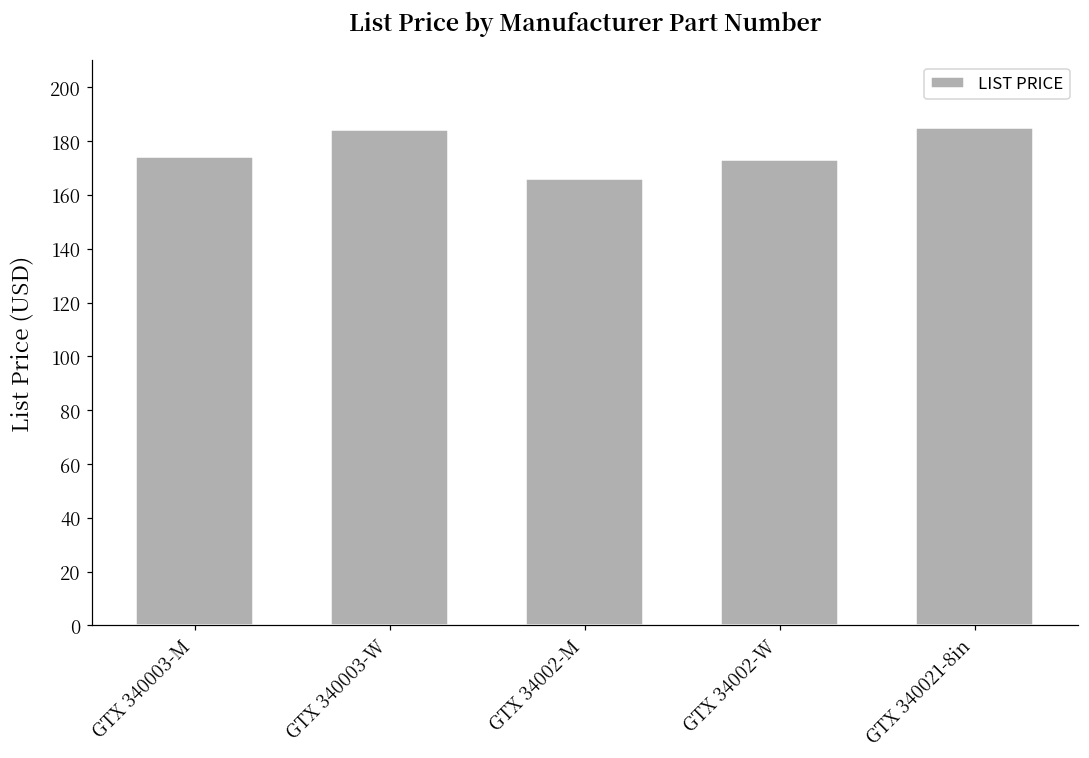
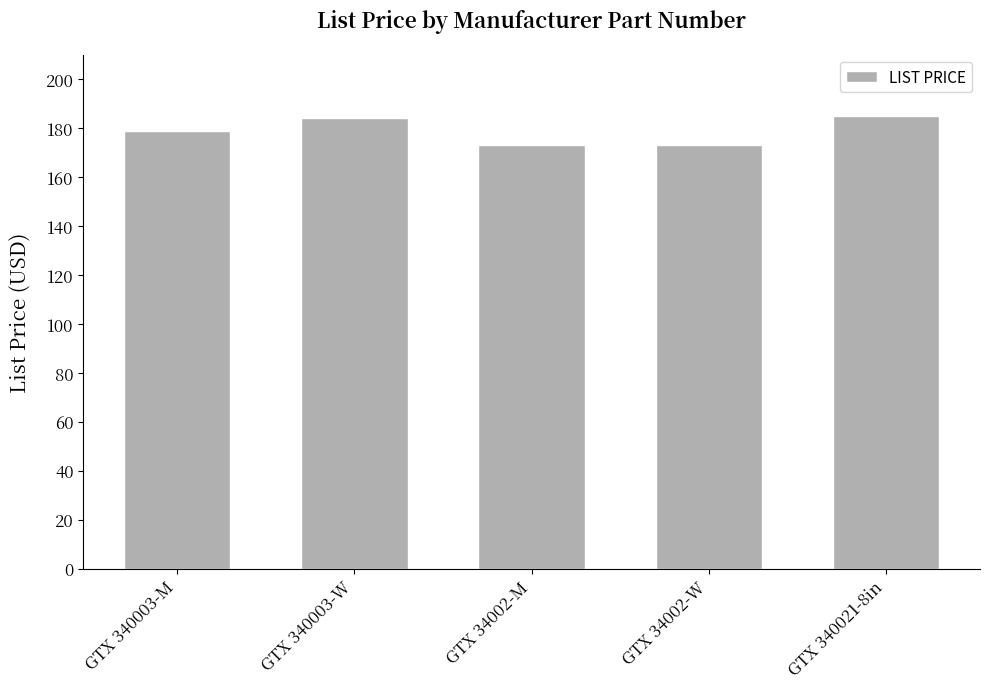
  {
-   "GTX 340003-M": 174,
+   "GTX 340003-M": 179,
    "GTX 340003-W": 184,
-   "GTX 34002-M": 166,
+   "GTX 34002-M": 173,
    "GTX 34002-W": 173,
    "GTX 340021-8in": 185
  }
